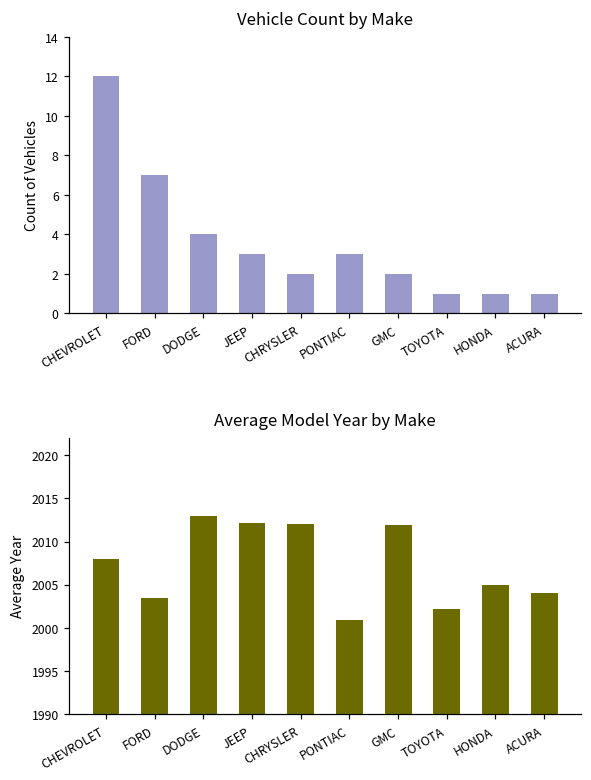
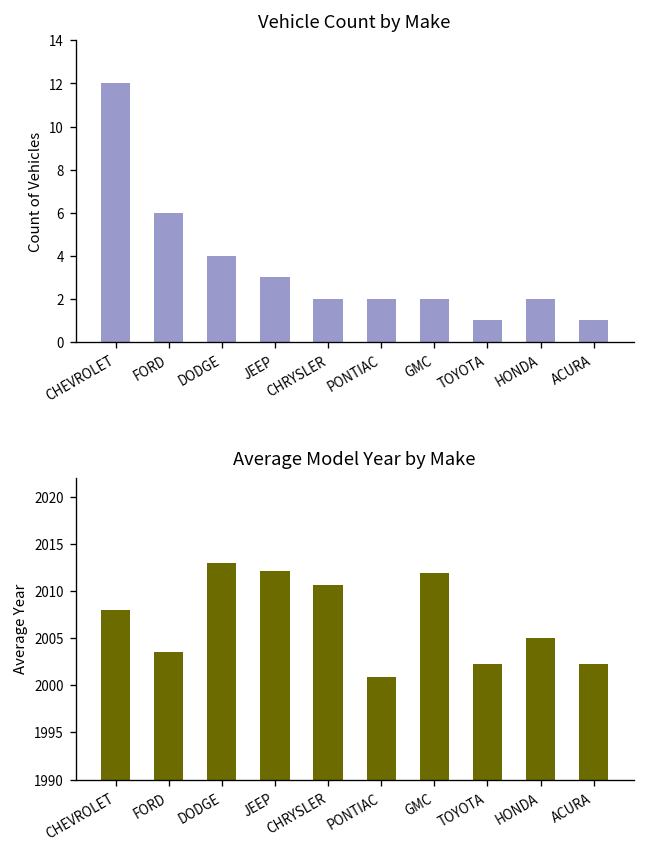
  {
    "Vehicle Count by Make": {
      "CHEVROLET": 12,
-     "FORD": 7,
+     "FORD": 6,
      "DODGE": 4,
      "JEEP": 3,
      "CHRYSLER": 2,
-     "PONTIAC": 3,
+     "PONTIAC": 2,
      "GMC": 2,
      "TOYOTA": 1,
-     "HONDA": 1,
+     "HONDA": 2,
      "ACURA": 1
    },
    "Average Model Year by Make": {
      "CHEVROLET": 2008,
      "FORD": 2004,
      "DODGE": 2013,
      "JEEP": 2012,
-     "CHRYSLER": 2012,
+     "CHRYSLER": 2011,
      "PONTIAC": 2001,
      "GMC": 2012,
      "TOYOTA": 2002,
      "HONDA": 2005,
-     "ACURA": 2004
+     "ACURA": 2002
    }
  }
